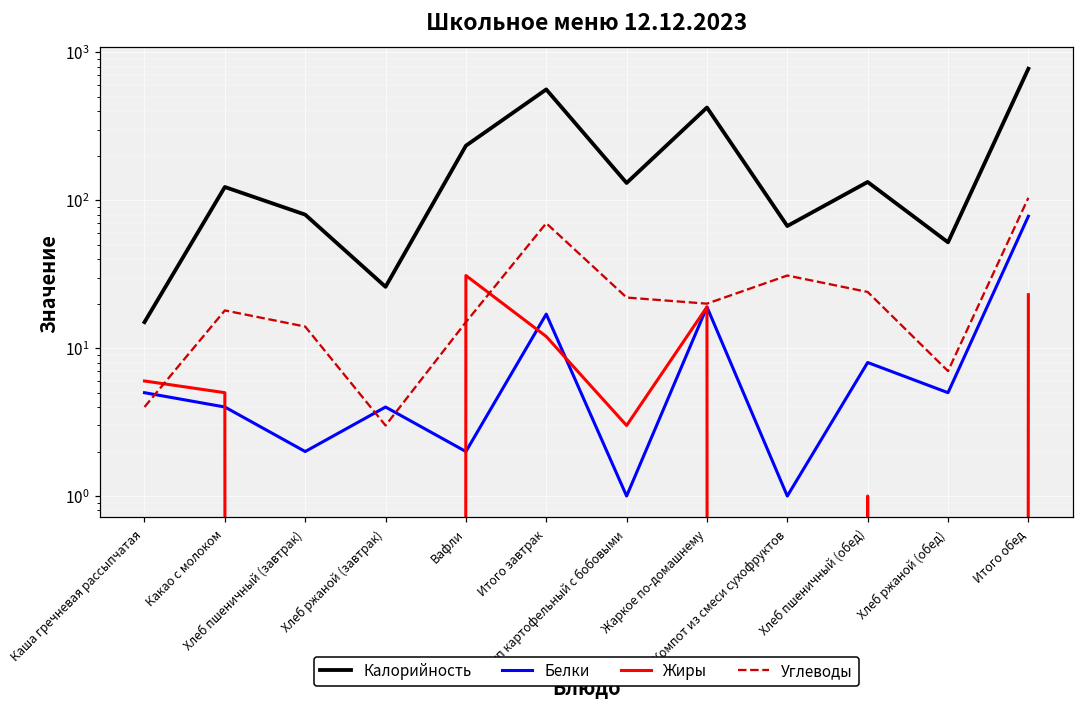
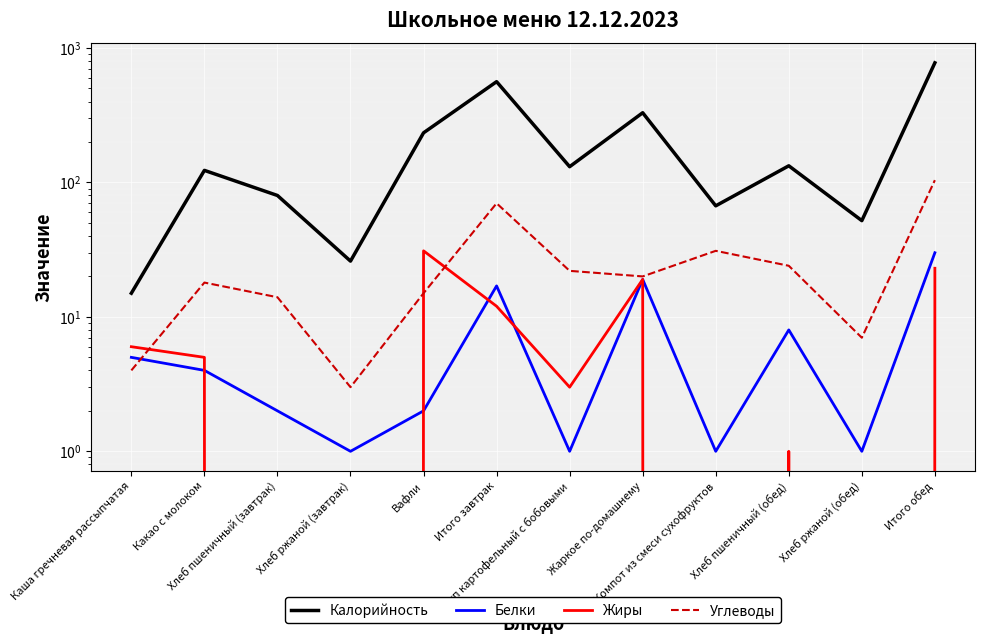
  {
    "Калорийность": {
      "Каша гречневая рассыпчатая": 15,
      "Какао с молоком": 120,
      "Хлеб пшеничный (завтрак)": 80,
      "Хлеб ржаной (завтрак)": 26,
      "Вафли": 230,
      "Итого завтрак": 560,
      "Суп картофельный с бобовыми": 130,
-     "Жаркое по-домашнему": 420,
+     "Жаркое по-домашнему": 330,
      "Компот из смеси сухофруктов": 70,
      "Хлеб пшеничный (обед)": 130,
      "Хлеб ржаной (обед)": 52,
      "Итого обед": 800
    },
    "Белки": {
      "Каша гречневая рассыпчатая": 5,
      "Какао с молоком": 4,
      "Хлеб пшеничный (завтрак)": 2,
-     "Хлеб ржаной (завтрак)": 4,
+     "Хлеб ржаной (завтрак)": 1,
      "Вафли": 2,
      "Итого завтрак": 17,
      "Суп картофельный с бобовыми": 1,
      "Компот из смеси сухофруктов": 1,
      "Хлеб пшеничный (обед)": 8,
-     "Хлеб ржаной (обед)": 5,
-     "Итого обед": 80
+     "Хлеб ржаной (обед)": 1,
+     "Итого обед": 30
    }
  }
